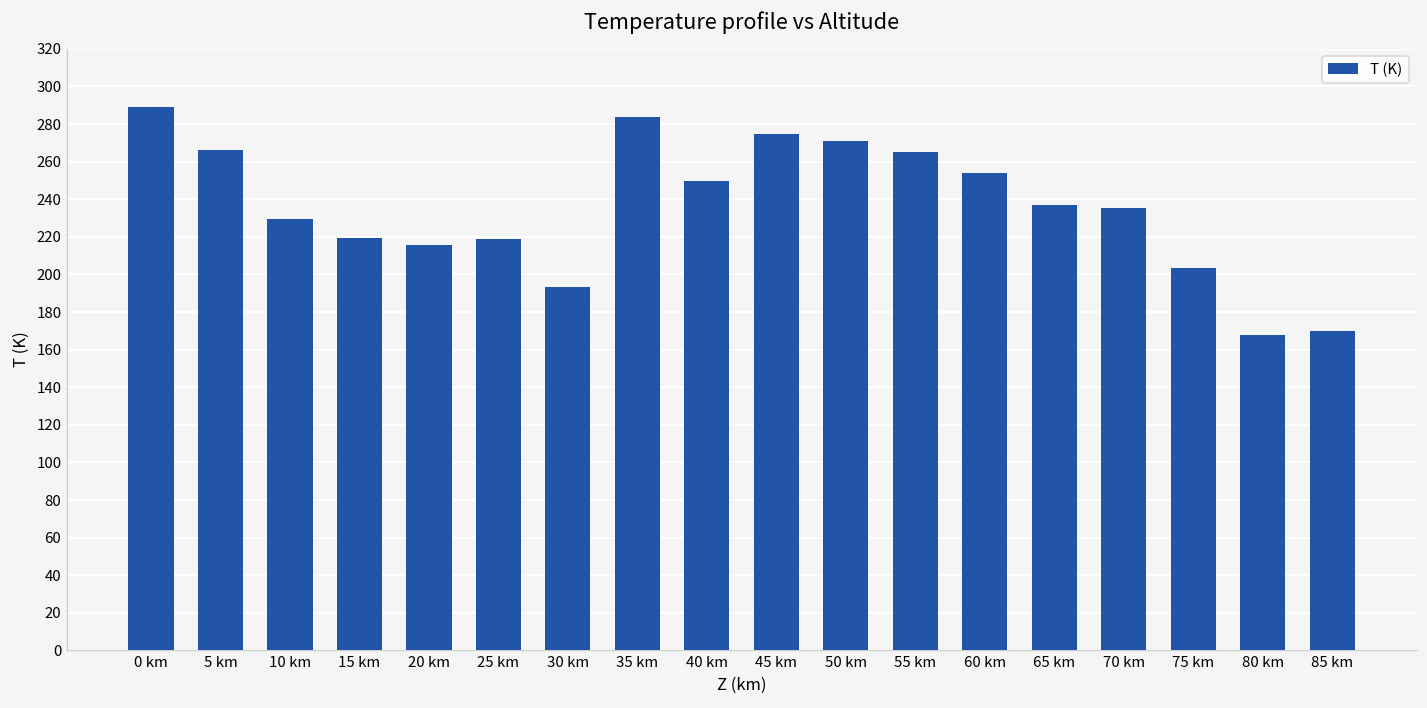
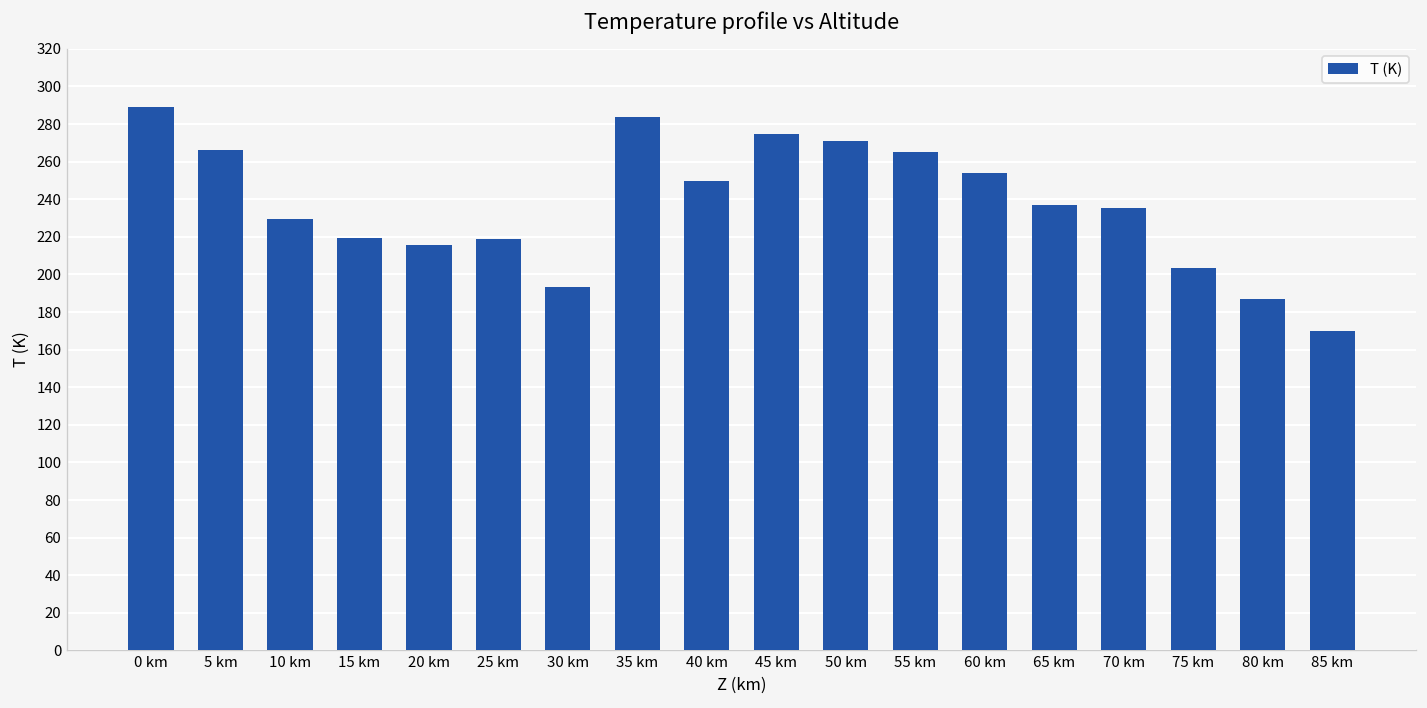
  {
    "0 km": 289,
    "5 km": 266,
    "10 km": 230,
    "15 km": 220,
    "20 km": 216,
    "25 km": 219,
    "30 km": 193,
    "35 km": 284,
    "40 km": 250,
    "45 km": 275,
    "50 km": 271,
    "55 km": 265,
    "60 km": 254,
    "65 km": 237,
    "70 km": 235,
    "75 km": 203,
-   "80 km": 168,
+   "80 km": 187,
    "85 km": 170
  }
